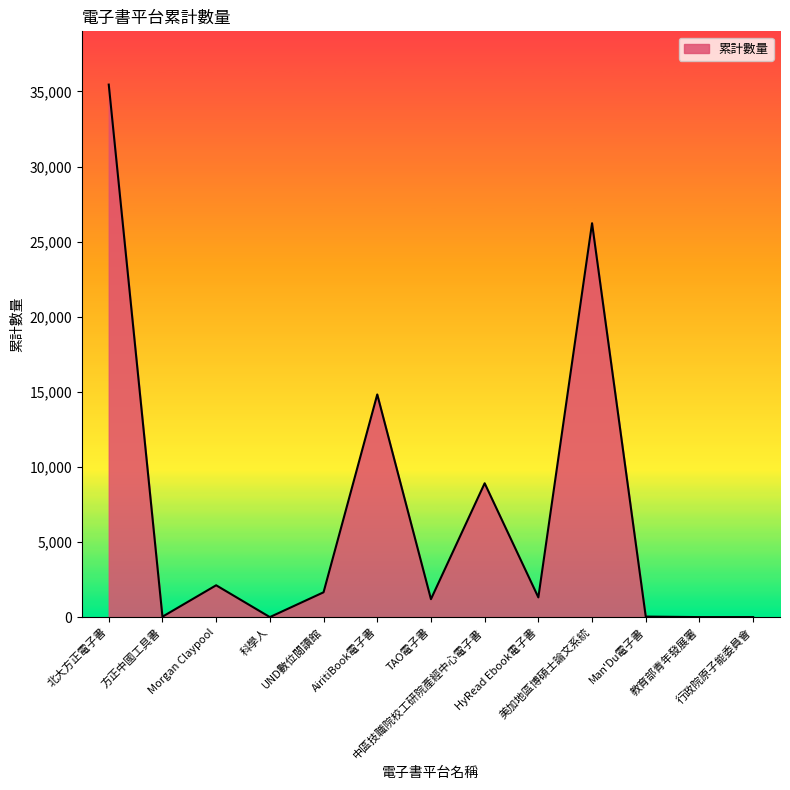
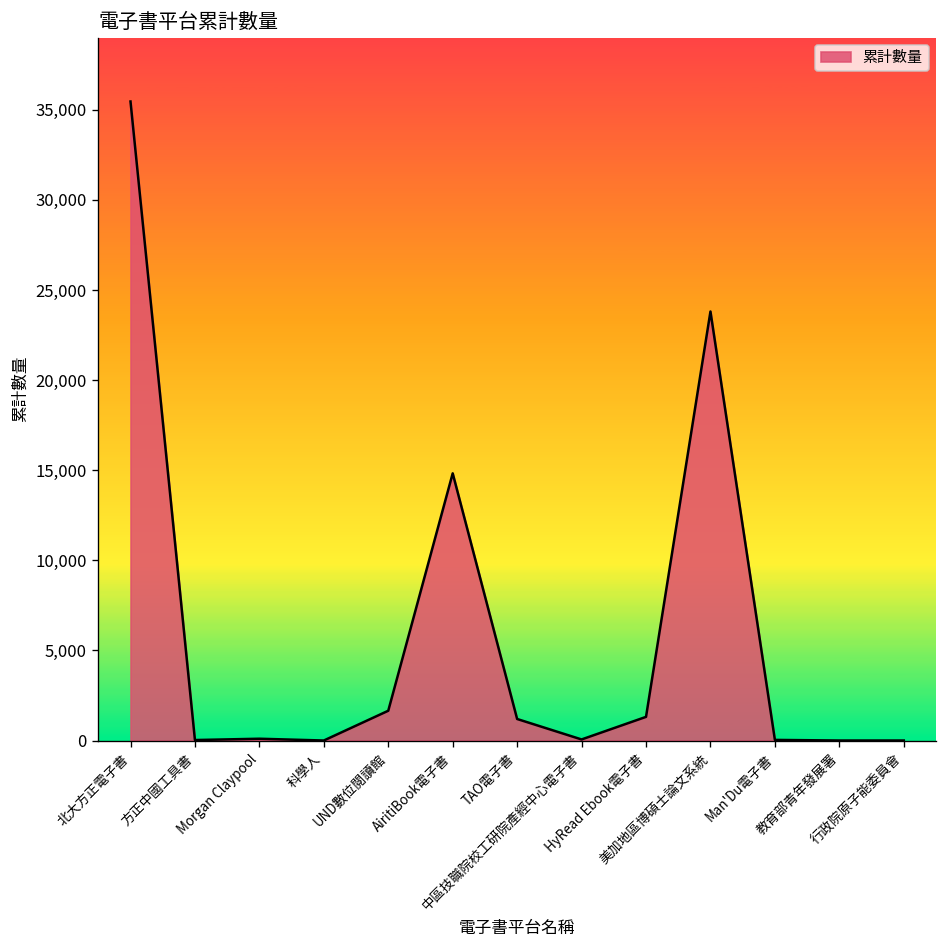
  {
    "北大方正電子書": "35,500",
    "方正中國工具書": "0",
-   "Morgan Claypool": "2,100",
+   "Morgan Claypool": "100",
    "科學人": "0",
    "UND數位閱讀館": "1,700",
    "AiritiBook電子書": "14,800",
    "TAO電子書": "1,200",
-   "中區技職院校工研院產經中心電子書": "8,900",
+   "中區技職院校工研院產經中心電子書": "100",
    "HyRead Ebook電子書": "1,300",
-   "美加地區博碩士論文系統": "26,200",
+   "美加地區博碩士論文系統": "23,800",
    "Man'Du電子書": "0",
    "教育部青年發展署": "0",
    "行政院原子能委員會": "0"
  }
